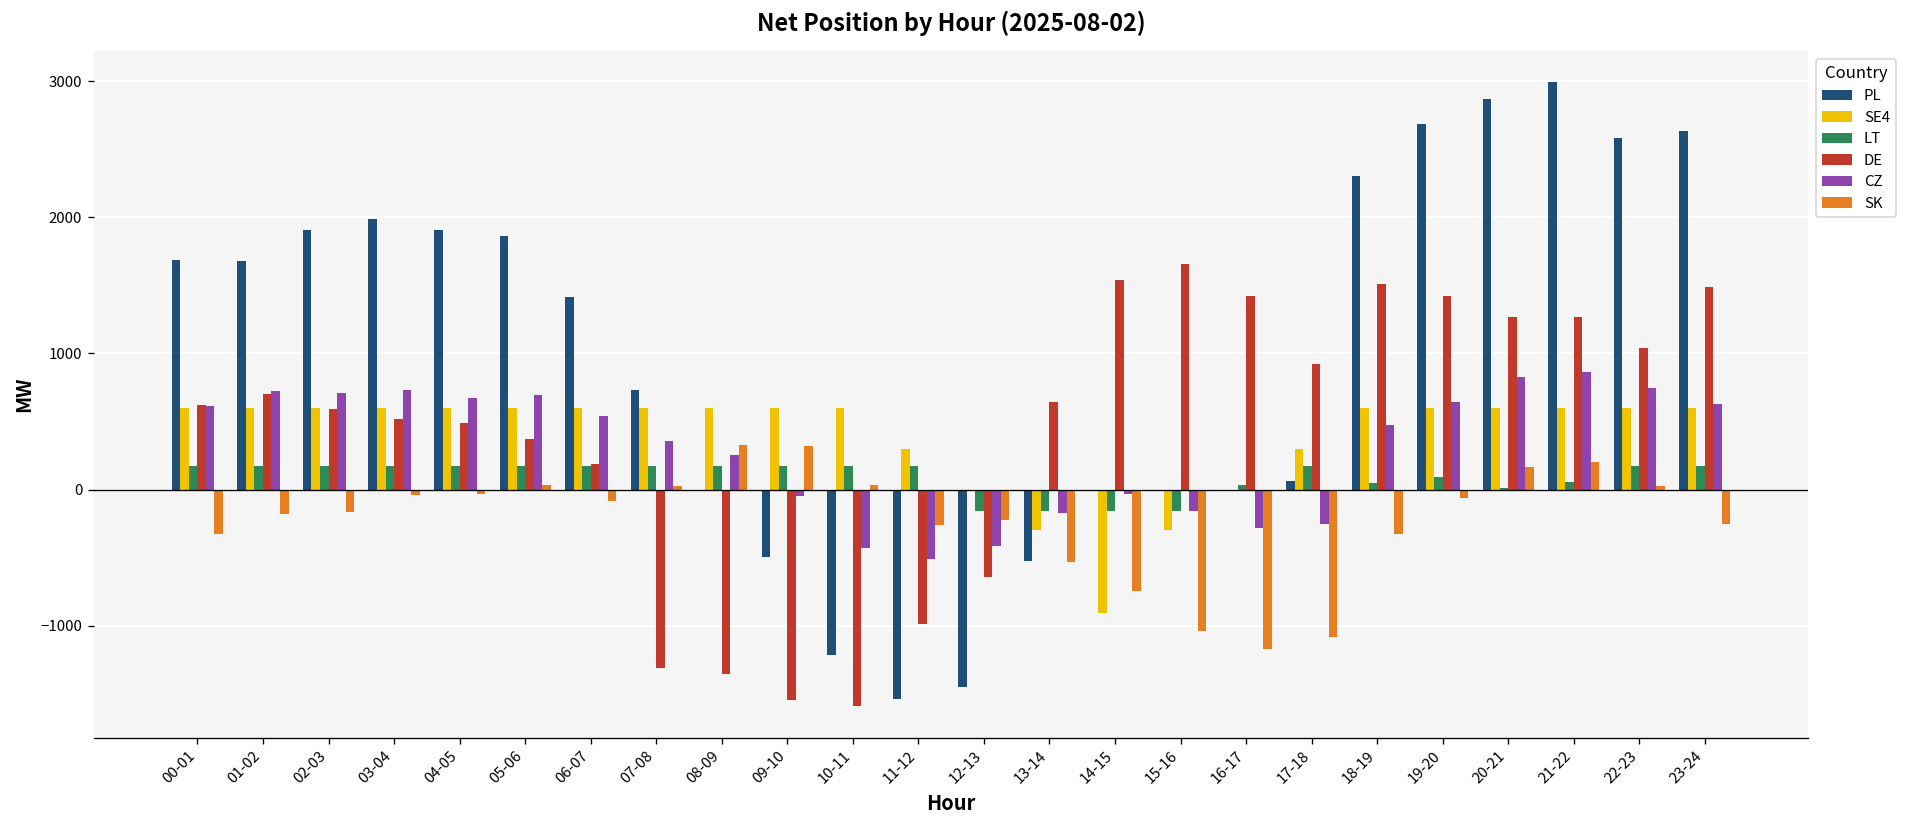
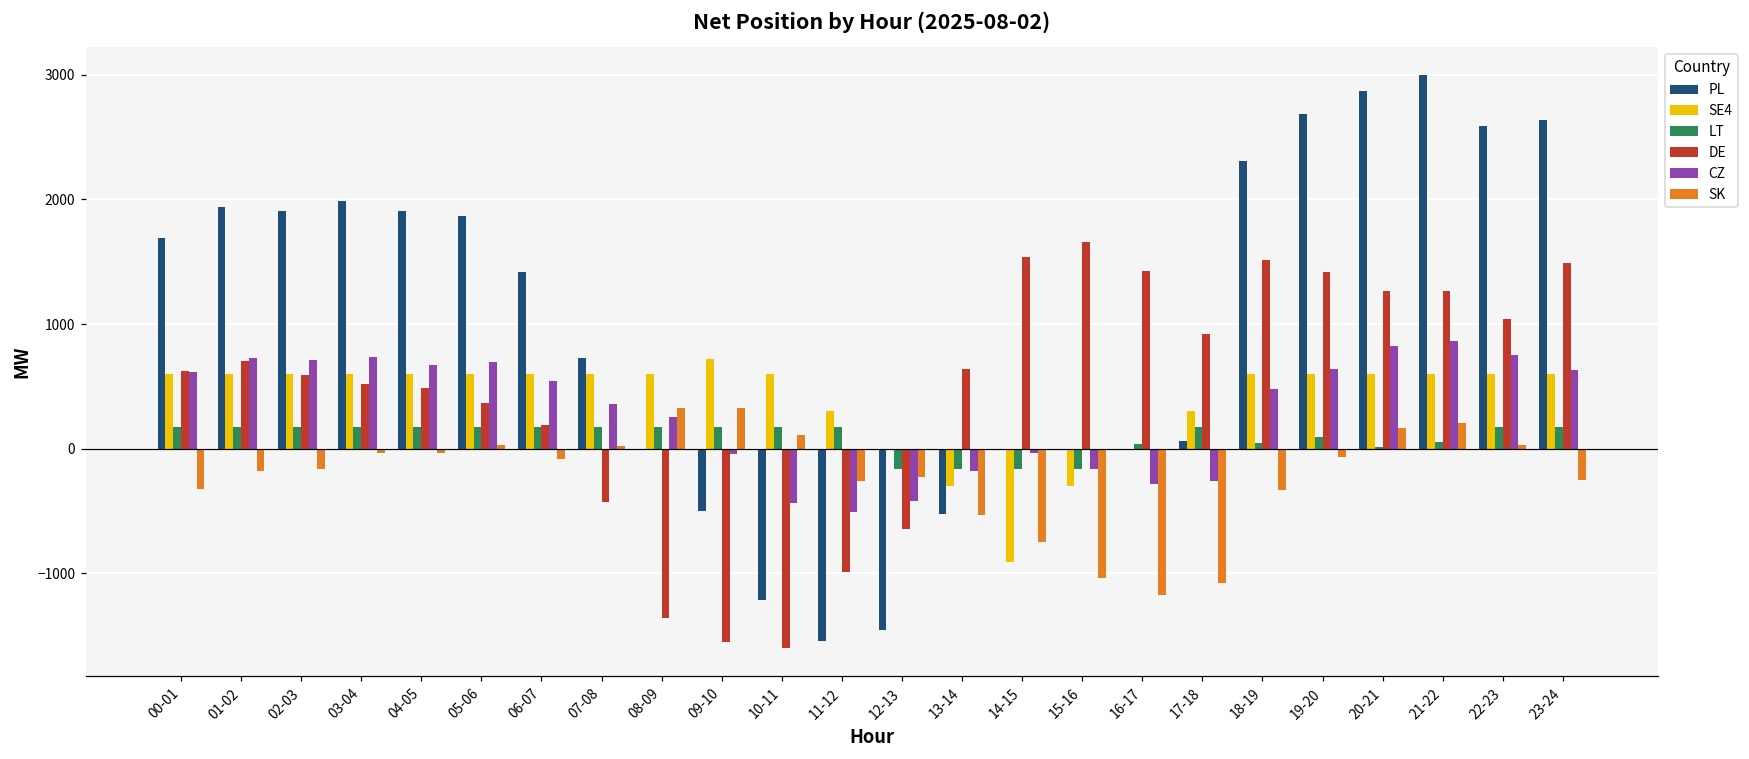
  {
    "PL": {
      "00-01": 1690,
-     "01-02": 1680,
+     "01-02": 1940,
      "02-03": 1910,
      "03-04": 1990,
      "04-05": 1900,
      "05-06": 1870,
      "06-07": 1420,
      "07-08": 730,
      "08-09": 0,
      "09-10": -500,
      "10-11": -1220,
      "11-12": -1540,
      "12-13": -1450,
      "13-14": -520,
      "15-16": 0,
      "16-17": 0,
      "17-18": 60,
      "18-19": 2300,
      "19-20": 2690,
      "20-21": 2870,
      "21-22": 2990,
      "22-23": 2590,
      "23-24": 2640
    },
    "SE4": {
      "00-01": 600,
      "01-02": 600,
      "02-03": 600,
      "03-04": 600,
      "04-05": 600,
      "05-06": 600,
      "06-07": 600,
      "07-08": 600,
      "08-09": 600,
-     "09-10": 600,
+     "09-10": 720,
      "10-11": 600,
      "11-12": 300,
      "12-13": 0,
      "13-14": -300,
      "14-15": -910,
      "15-16": -300,
      "16-17": 0,
      "17-18": 300,
      "18-19": 600,
      "19-20": 600,
      "20-21": 600,
      "21-22": 600,
      "22-23": 600,
      "23-24": 600
    },
    "LT": {
      "00-01": 170,
      "01-02": 170,
      "02-03": 170,
      "03-04": 170,
      "04-05": 170,
      "05-06": 170,
      "06-07": 180,
      "07-08": 180,
      "08-09": 180,
      "09-10": 180,
      "10-11": 180,
      "11-12": 180,
      "12-13": -160,
      "13-14": -160,
      "14-15": -160,
      "15-16": -160,
      "16-17": 40,
      "17-18": 180,
      "18-19": 50,
      "19-20": 90,
      "21-22": 60,
      "22-23": 170,
      "23-24": 170
    },
    "DE": {
      "00-01": 620,
      "01-02": 700,
      "02-03": 590,
      "03-04": 520,
      "04-05": 490,
      "05-06": 370,
      "06-07": 190,
-     "07-08": -1310,
+     "07-08": -430,
      "08-09": -1350,
      "09-10": -1550,
      "10-11": -1590,
      "11-12": -980,
      "12-13": -650,
      "13-14": 640,
      "14-15": 1540,
      "15-16": 1660,
      "16-17": 1420,
      "17-18": 920,
      "18-19": 1510,
      "19-20": 1420,
      "20-21": 1270,
      "21-22": 1270,
      "22-23": 1040,
      "23-24": 1490
    },
    "CZ": {
      "00-01": 620,
      "01-02": 720,
      "02-03": 710,
      "03-04": 730,
      "04-05": 670,
      "05-06": 690,
      "06-07": 540,
      "07-08": 360,
      "08-09": 250,
      "09-10": -50,
      "10-11": -430,
      "11-12": -510,
      "12-13": -420,
      "13-14": -180,
      "14-15": -30,
      "15-16": -160,
      "16-17": -280,
      "17-18": -260,
      "18-19": 480,
      "19-20": 640,
      "20-21": 830,
      "21-22": 860,
      "22-23": 750,
      "23-24": 630
    },
    "SK": {
      "00-01": -320,
      "01-02": -180,
      "02-03": -170,
      "03-04": -40,
      "04-05": -30,
      "05-06": 30,
      "06-07": -90,
      "07-08": 20,
      "08-09": 330,
      "09-10": 320,
-     "10-11": 30,
+     "10-11": 110,
      "11-12": -260,
      "12-13": -230,
      "13-14": -530,
      "14-15": -740,
      "15-16": -1040,
      "16-17": -1180,
      "17-18": -1080,
      "18-19": -330,
      "19-20": -60,
      "20-21": 160,
      "21-22": 200,
      "22-23": 30,
      "23-24": -250
    }
  }
